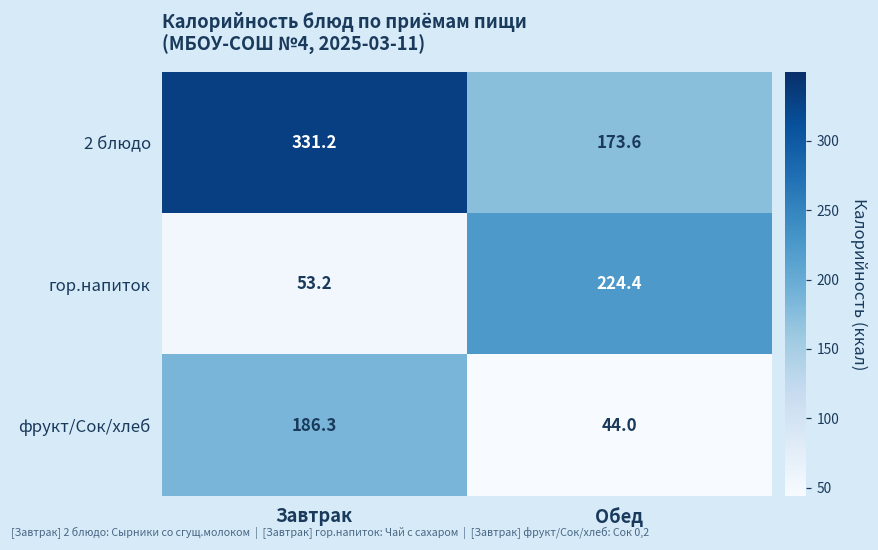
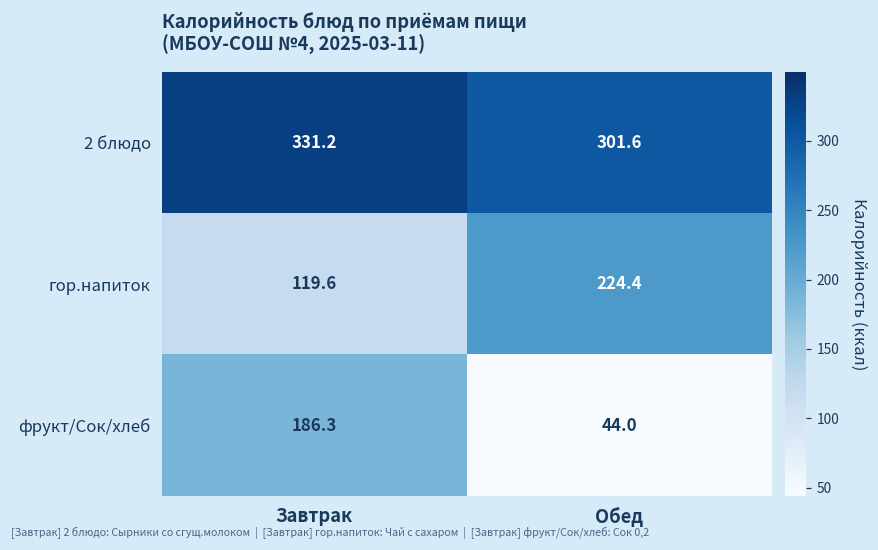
  {
    "2 блюдо": {
      "Завтрак": 331.2,
-     "Обед": 173.6
+     "Обед": 301.6
    },
    "гор.напиток": {
-     "Завтрак": 53.2,
+     "Завтрак": 119.6,
      "Обед": 224.4
    },
    "фрукт/Сок/хлеб": {
      "Завтрак": 186.3,
      "Обед": 44.0
    }
  }
